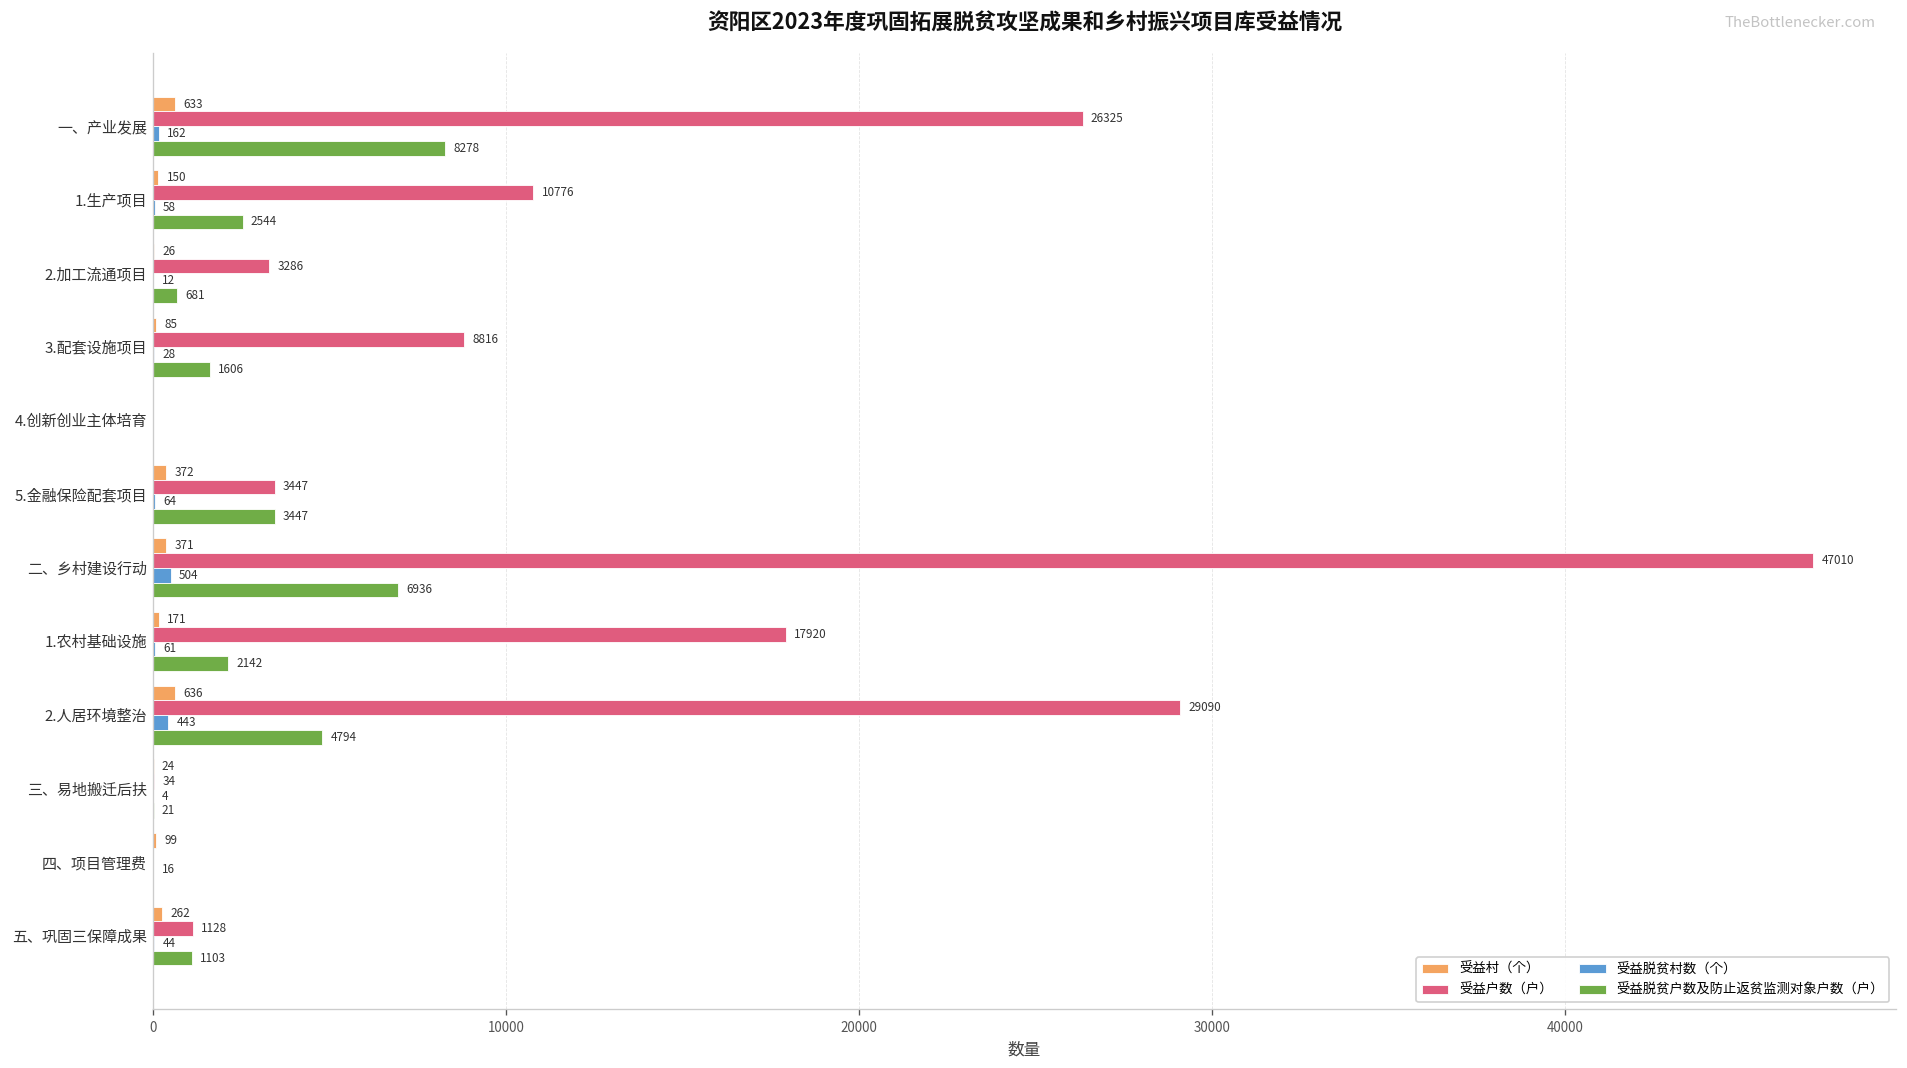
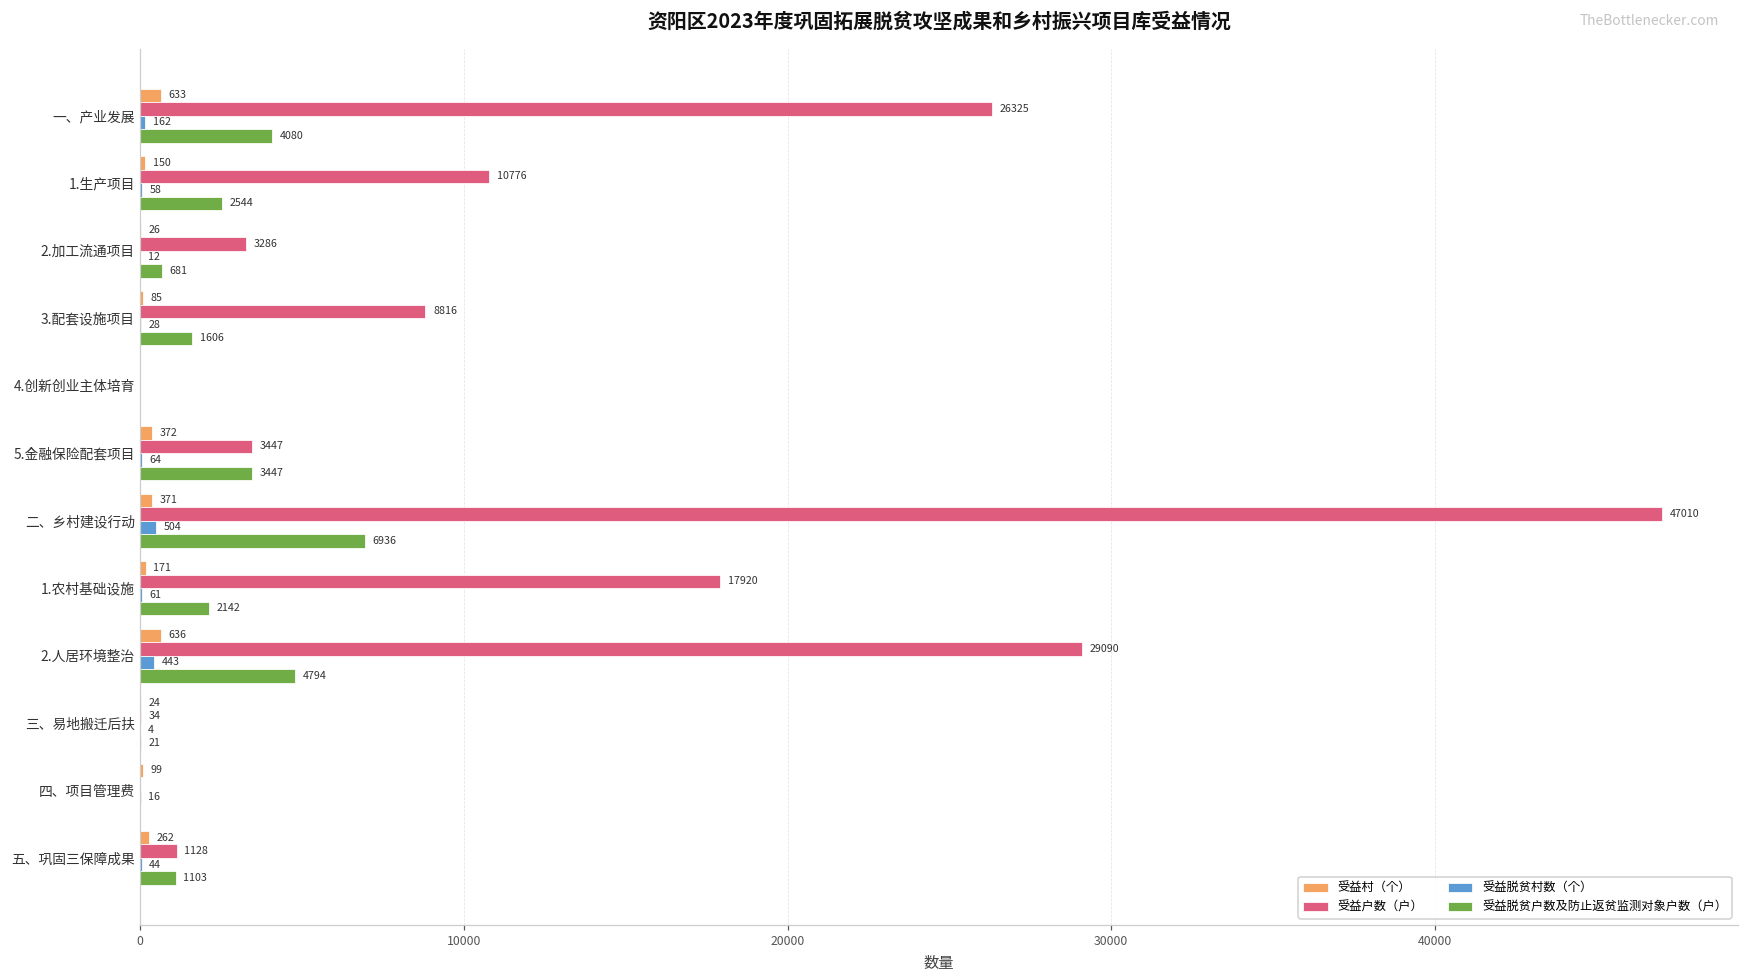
  {
    "受益村（个）": {
      "一、产业发展": 633,
      "1.生产项目": 150,
      "2.加工流通项目": 26,
      "3.配套设施项目": 85,
      "5.金融保险配套项目": 372,
      "二、乡村建设行动": 371,
      "1.农村基础设施": 171,
      "2.人居环境整治": 636,
      "三、易地搬迁后扶": 24,
      "四、项目管理费": 99,
      "五、巩固三保障成果": 262
    },
    "受益户数（户）": {
      "一、产业发展": 26325,
      "1.生产项目": 10776,
      "2.加工流通项目": 3286,
      "3.配套设施项目": 8816,
      "5.金融保险配套项目": 3447,
      "二、乡村建设行动": 47010,
      "1.农村基础设施": 17920,
      "2.人居环境整治": 29090,
      "三、易地搬迁后扶": 34,
      "五、巩固三保障成果": 1128
    },
    "受益脱贫村数（个）": {
      "一、产业发展": 162,
      "1.生产项目": 58,
      "2.加工流通项目": 12,
      "3.配套设施项目": 28,
      "5.金融保险配套项目": 64,
      "二、乡村建设行动": 504,
      "1.农村基础设施": 61,
      "2.人居环境整治": 443,
      "三、易地搬迁后扶": 4,
      "四、项目管理费": 16,
      "五、巩固三保障成果": 44
    },
    "受益脱贫户数及防止返贫监测对象户数（户）": {
-     "一、产业发展": 8278,
+     "一、产业发展": 4080,
      "1.生产项目": 2544,
      "2.加工流通项目": 681,
      "3.配套设施项目": 1606,
      "5.金融保险配套项目": 3447,
      "二、乡村建设行动": 6936,
      "1.农村基础设施": 2142,
      "2.人居环境整治": 4794,
      "三、易地搬迁后扶": 21,
      "五、巩固三保障成果": 1103
    }
  }
